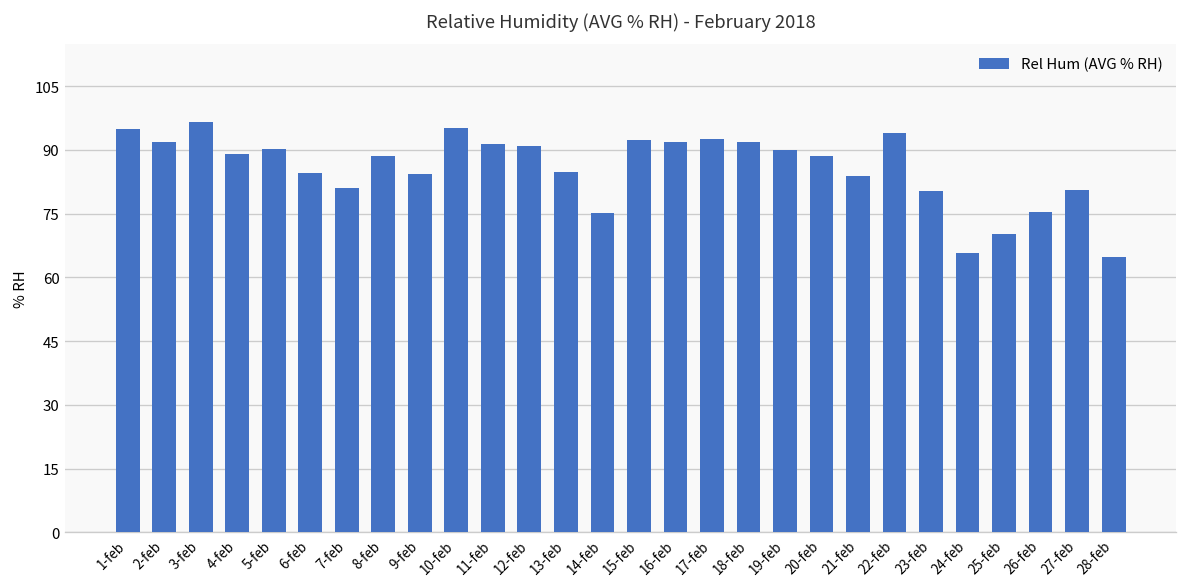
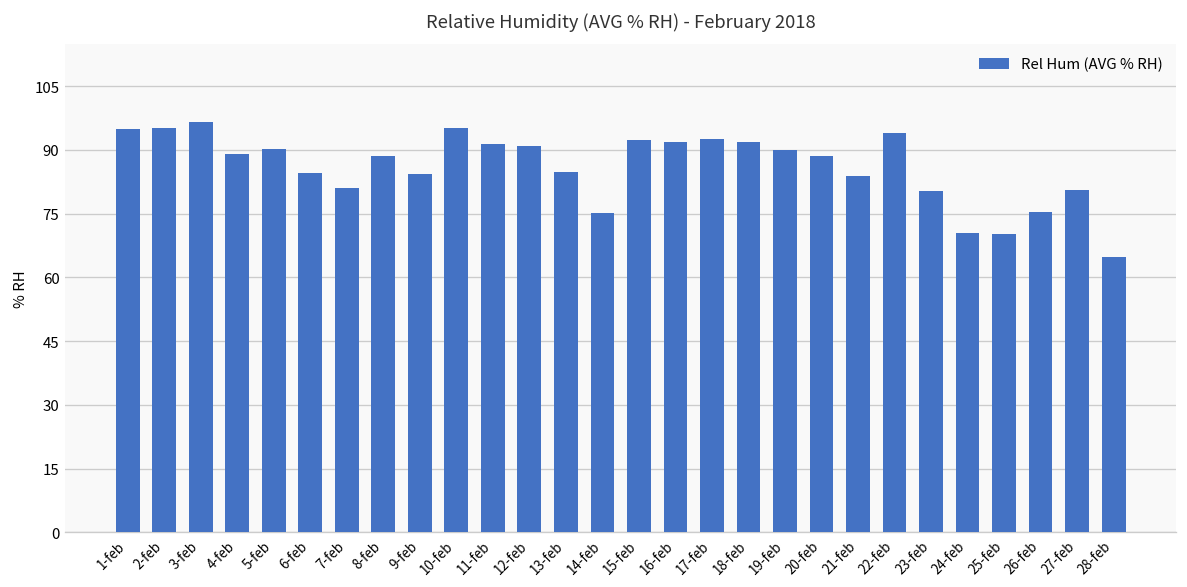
  {
    "1-feb": 95,
-   "2-feb": 92,
+   "2-feb": 95,
    "3-feb": 97,
    "4-feb": 89,
    "5-feb": 90,
    "6-feb": 85,
    "7-feb": 81,
    "8-feb": 89,
    "9-feb": 84,
    "10-feb": 95,
    "11-feb": 91,
    "12-feb": 91,
    "13-feb": 85,
    "14-feb": 75,
    "15-feb": 92,
    "16-feb": 92,
    "17-feb": 93,
    "18-feb": 92,
    "19-feb": 90,
    "20-feb": 89,
    "21-feb": 84,
    "22-feb": 94,
    "23-feb": 80,
-   "24-feb": 66,
+   "24-feb": 70,
    "25-feb": 70,
    "26-feb": 75,
    "27-feb": 81,
    "28-feb": 65
  }
